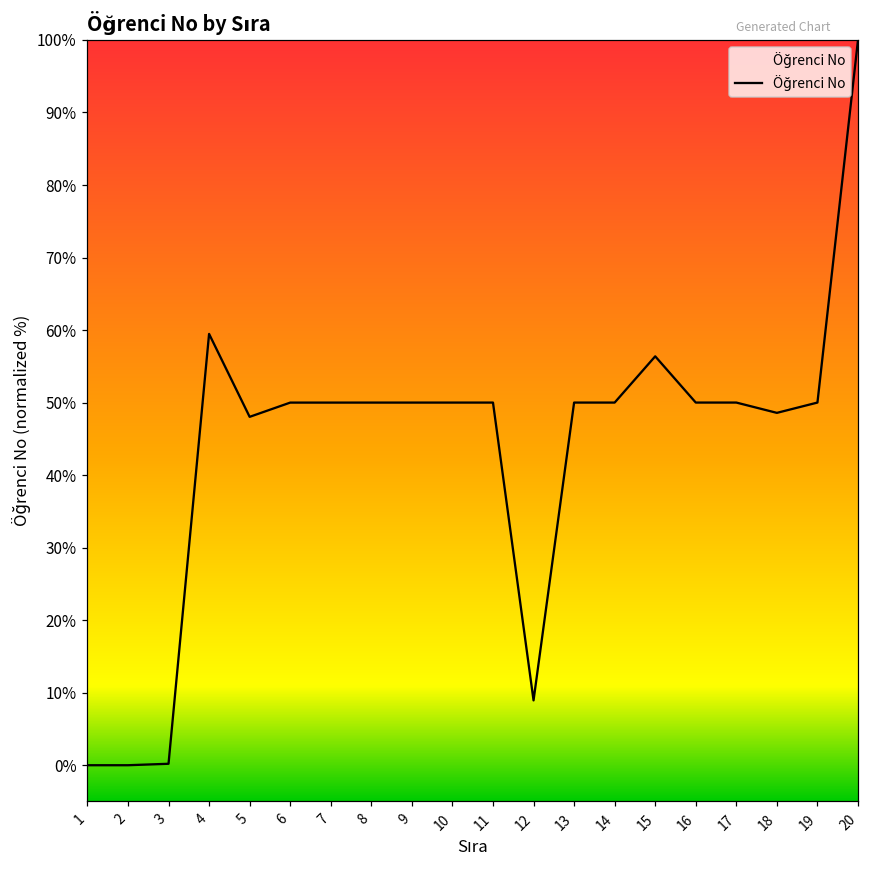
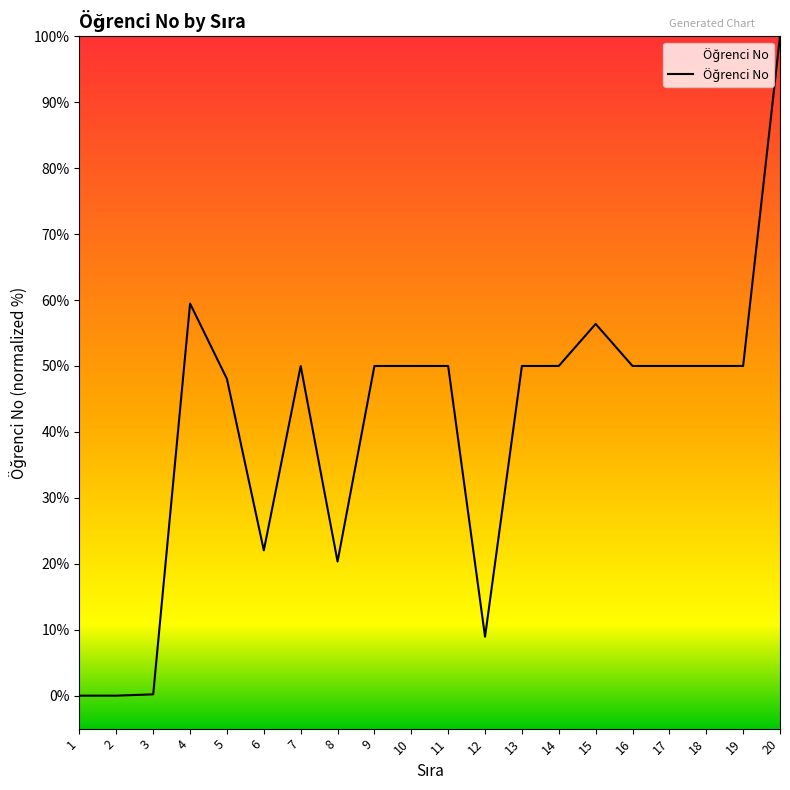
  {
    "1": "0%",
    "2": "0%",
    "3": "0%",
    "4": "59%",
    "5": "48%",
-   "6": "50%",
+   "6": "22%",
    "7": "50%",
-   "8": "50%",
+   "8": "20%",
    "9": "50%",
    "10": "50%",
    "11": "50%",
    "12": "9%",
    "13": "50%",
    "14": "50%",
    "15": "56%",
    "16": "50%",
    "17": "50%",
-   "18": "49%",
+   "18": "50%",
    "19": "50%",
    "20": "100%"
  }
